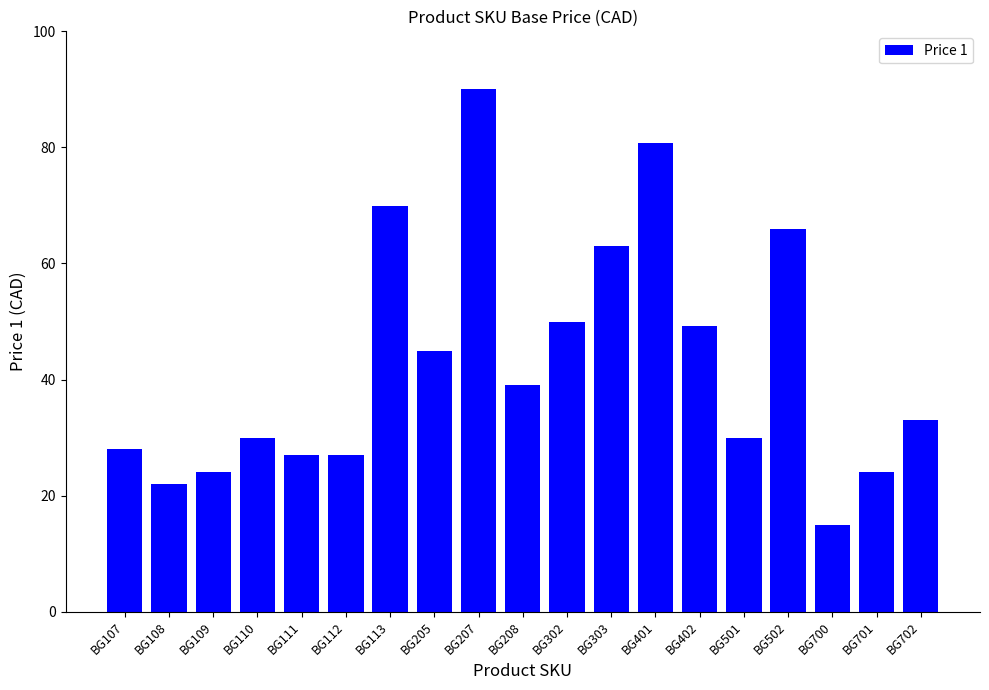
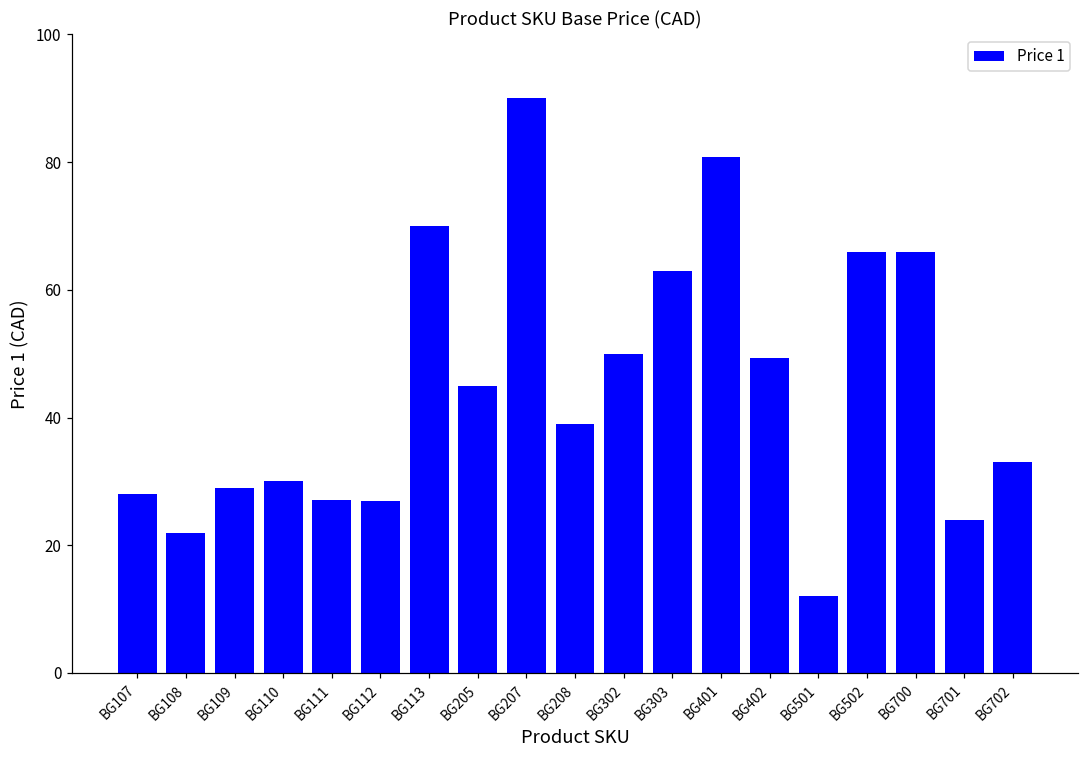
  {
    "BG107": 28,
    "BG108": 22,
-   "BG109": 24,
+   "BG109": 29,
    "BG110": 30,
    "BG111": 27,
    "BG112": 27,
    "BG113": 70,
    "BG205": 45,
    "BG207": 90,
    "BG208": 39,
    "BG302": 50,
    "BG303": 63,
    "BG401": 81,
    "BG402": 49,
-   "BG501": 30,
+   "BG501": 12,
    "BG502": 66,
-   "BG700": 15,
+   "BG700": 66,
    "BG701": 24,
    "BG702": 33
  }
